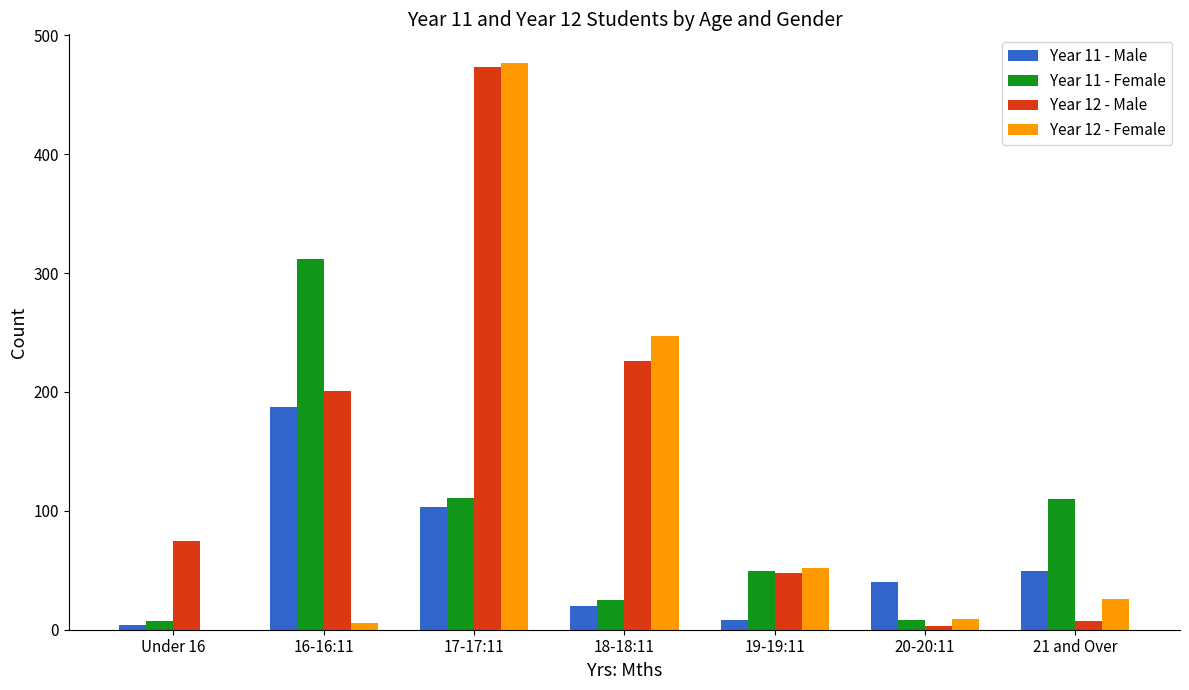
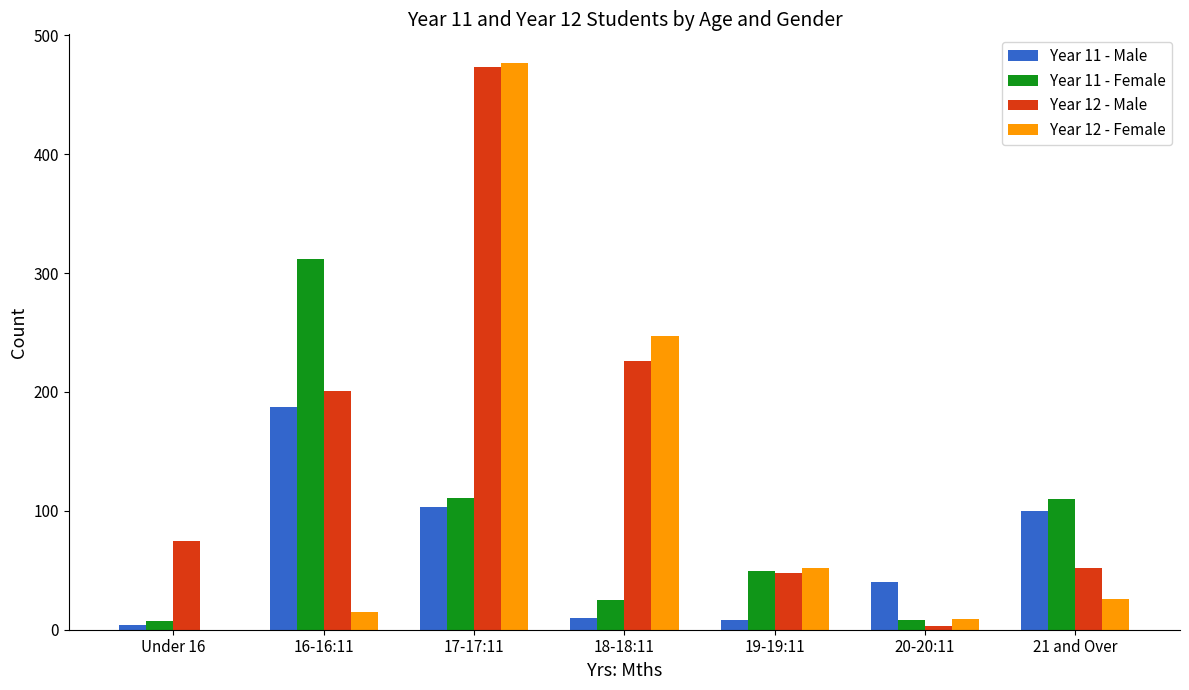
  {
    "Year 11 - Male": {
      "Under 16": 4,
      "16-16:11": 187,
      "17-17:11": 103,
-     "18-18:11": 20,
+     "18-18:11": 10,
      "19-19:11": 8,
      "20-20:11": 40,
-     "21 and Over": 49
+     "21 and Over": 100
    },
    "Year 11 - Female": {
      "Under 16": 7,
      "16-16:11": 312,
      "17-17:11": 111,
      "18-18:11": 25,
      "19-19:11": 49,
      "20-20:11": 8,
      "21 and Over": 110
    },
    "Year 12 - Male": {
      "Under 16": 75,
      "16-16:11": 201,
      "17-17:11": 473,
      "18-18:11": 226,
      "19-19:11": 48,
      "20-20:11": 3,
-     "21 and Over": 7
+     "21 and Over": 52
    },
    "Year 12 - Female": {
      "Under 16": 0,
-     "16-16:11": 6,
+     "16-16:11": 15,
      "17-17:11": 477,
      "18-18:11": 247,
      "19-19:11": 52,
      "20-20:11": 9,
      "21 and Over": 26
    }
  }
